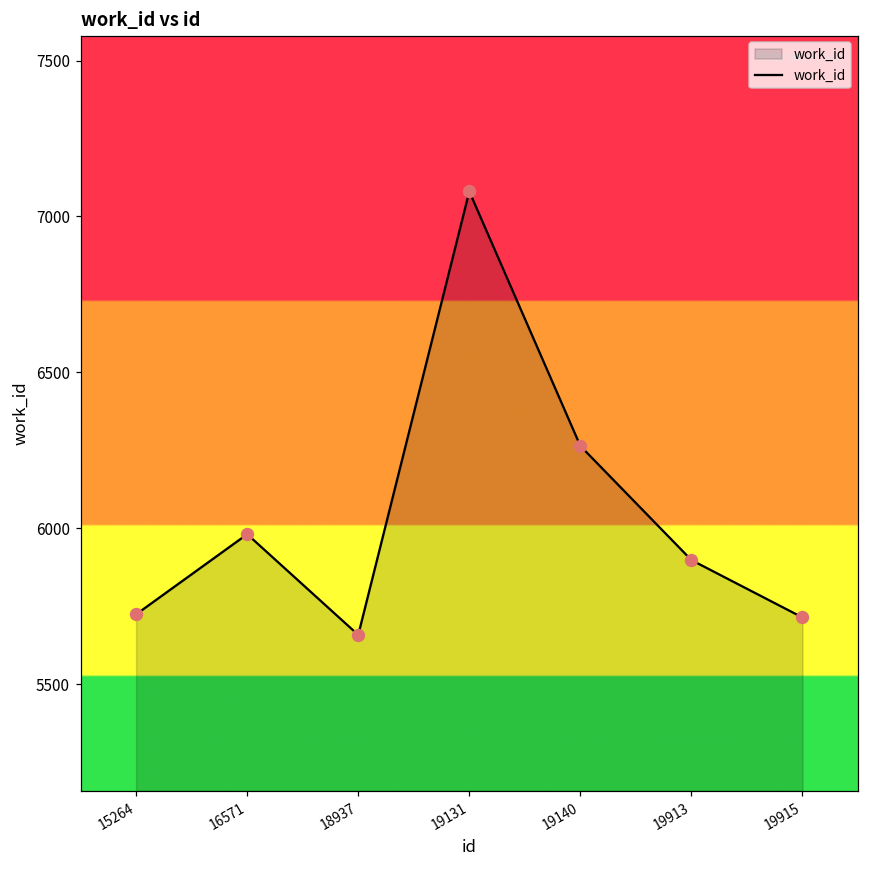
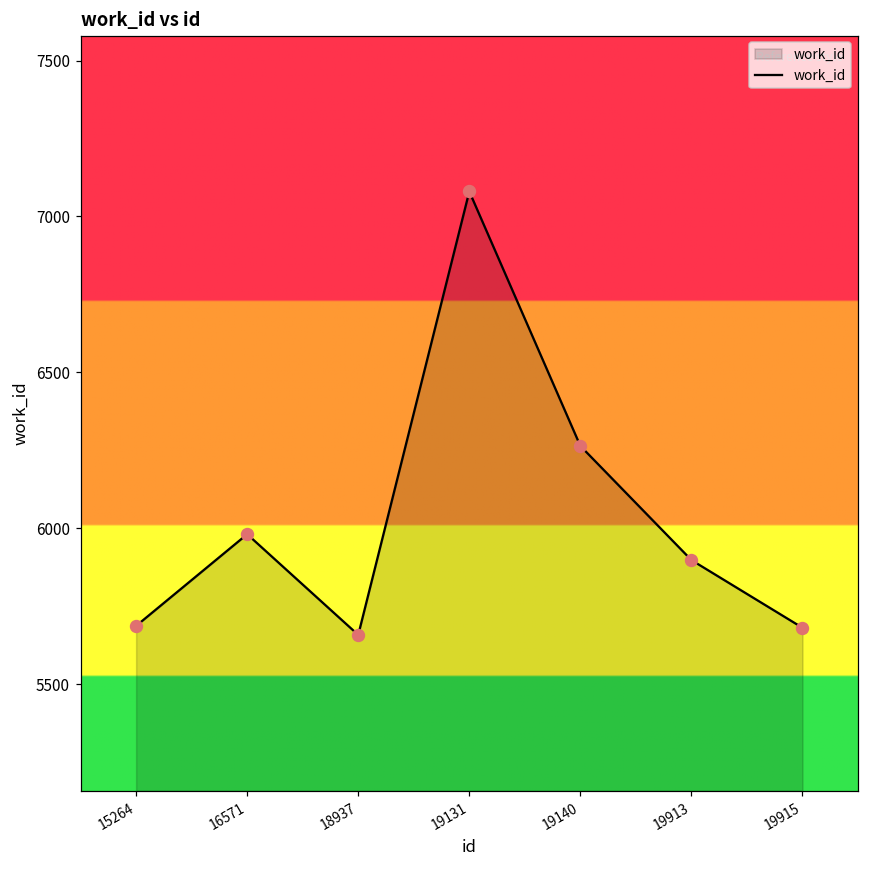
  {
-   "15264": 5720,
+   "15264": 5690,
    "16571": 5980,
    "18937": 5660,
    "19131": 7080,
    "19140": 6260,
    "19913": 5900,
-   "19915": 5710
+   "19915": 5680
  }
